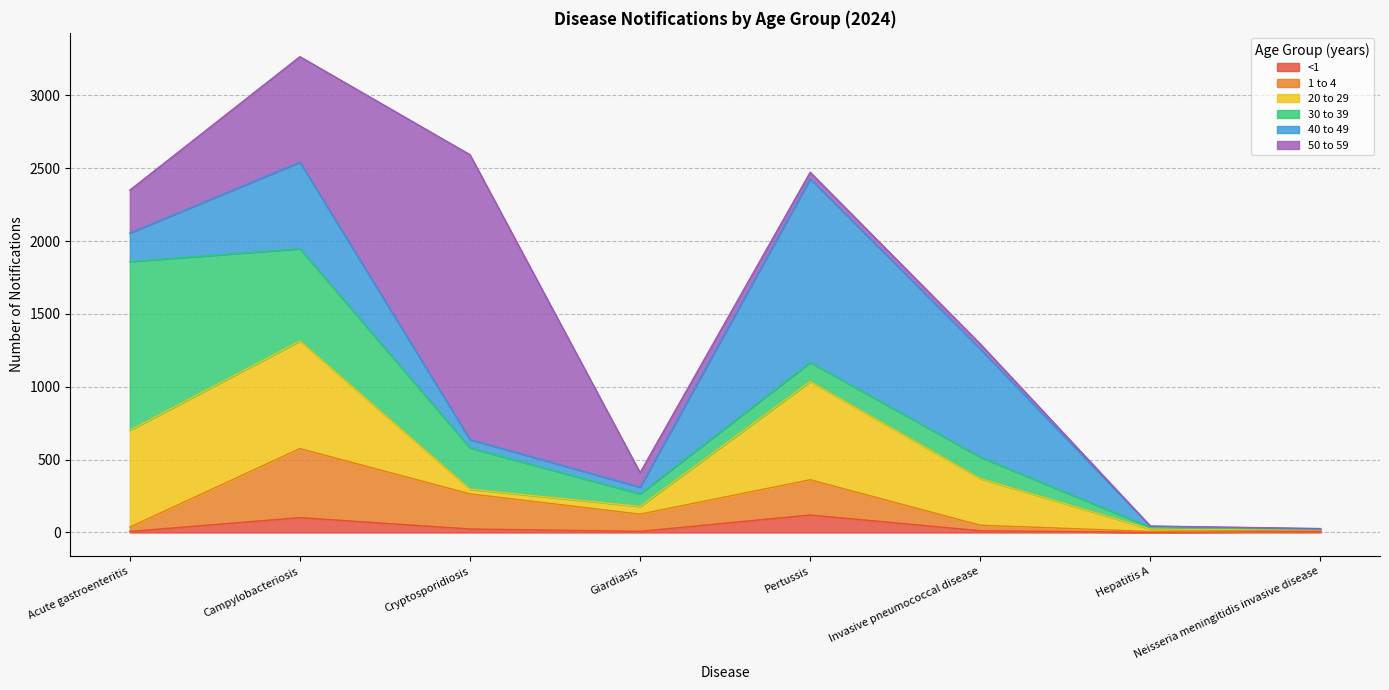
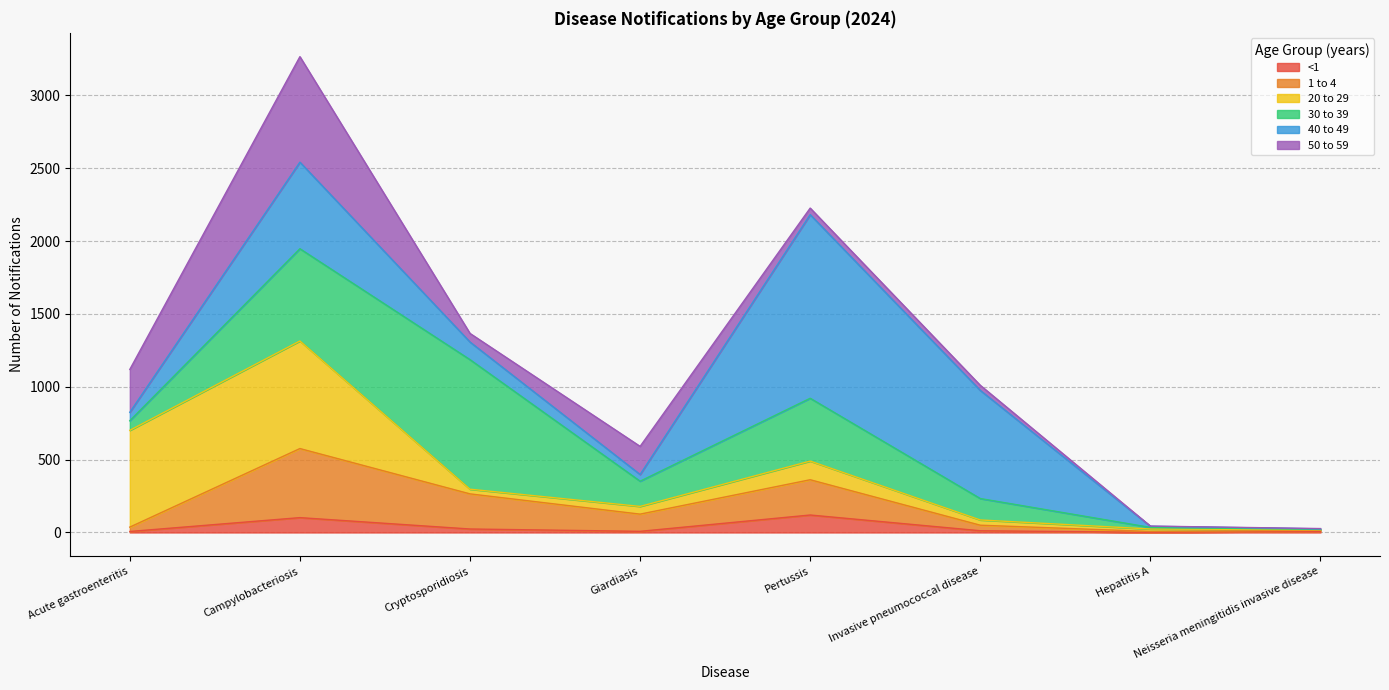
  {
    "20 to 29": {
      "Acute gastroenteritis": 660,
      "Campylobacteriosis": 740,
      "Cryptosporidiosis": 30,
      "Giardiasis": 50,
-     "Pertussis": 670,
-     "Invasive pneumococcal disease": 320
+     "Pertussis": 130,
+     "Invasive pneumococcal disease": 40
    },
    "30 to 39": {
-     "Acute gastroenteritis": 1160,
+     "Acute gastroenteritis": 70,
      "Campylobacteriosis": 630,
-     "Cryptosporidiosis": 280,
-     "Giardiasis": 90,
-     "Pertussis": 130,
+     "Cryptosporidiosis": 890,
+     "Giardiasis": 170,
+     "Pertussis": 430,
      "Invasive pneumococcal disease": 150
    },
    "40 to 49": {
-     "Acute gastroenteritis": 200,
+     "Acute gastroenteritis": 60,
      "Campylobacteriosis": 590,
-     "Cryptosporidiosis": 60,
+     "Cryptosporidiosis": 120,
      "Giardiasis": 50,
      "Pertussis": 1260,
      "Invasive pneumococcal disease": 740
    },
    "50 to 59": {
      "Acute gastroenteritis": 290,
      "Campylobacteriosis": 720,
-     "Cryptosporidiosis": 1950,
-     "Giardiasis": 100,
+     "Cryptosporidiosis": 60,
+     "Giardiasis": 190,
      "Pertussis": 50,
      "Invasive pneumococcal disease": 40
    }
  }
